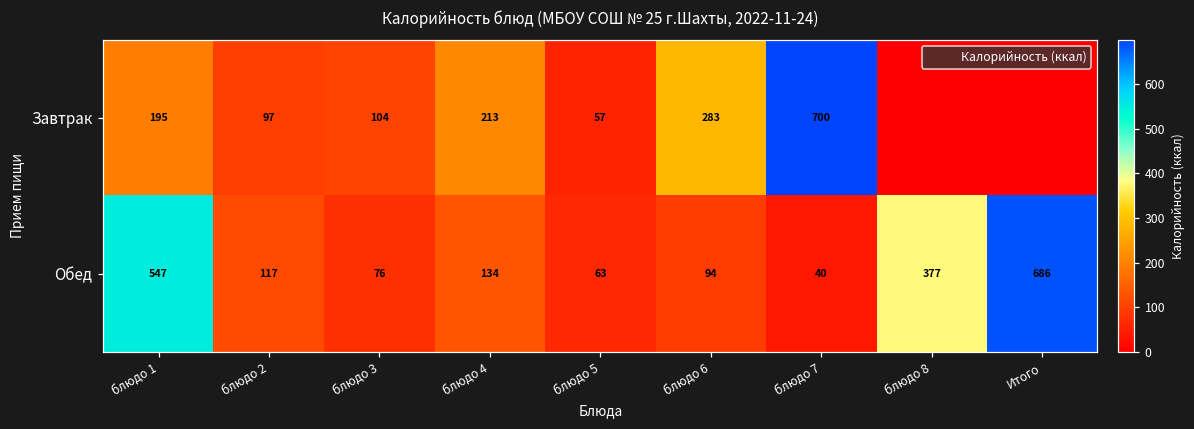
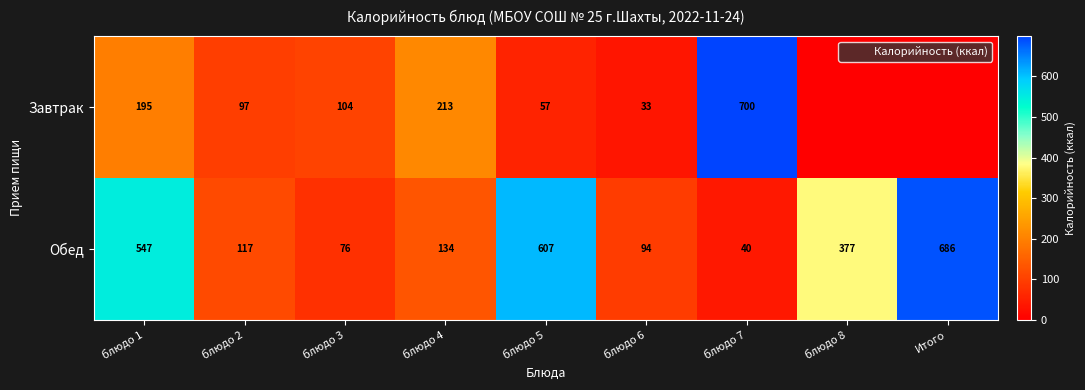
  {
    "Завтрак": {
      "блюдо 1": 195,
      "блюдо 2": 97,
      "блюдо 3": 104,
      "блюдо 4": 213,
      "блюдо 5": 57,
-     "блюдо 6": 283,
+     "блюдо 6": 33,
      "блюдо 7": 700
    },
    "Обед": {
      "блюдо 1": 547,
      "блюдо 2": 117,
      "блюдо 3": 76,
      "блюдо 4": 134,
-     "блюдо 5": 63,
+     "блюдо 5": 607,
      "блюдо 6": 94,
      "блюдо 7": 40,
      "блюдо 8": 377,
      "Итого": 686
    }
  }
